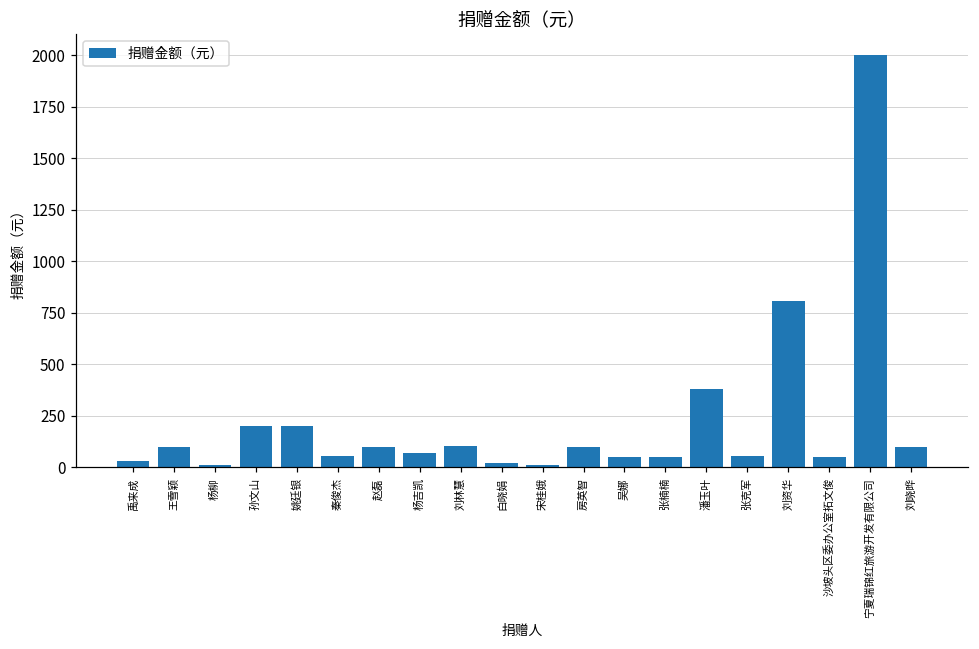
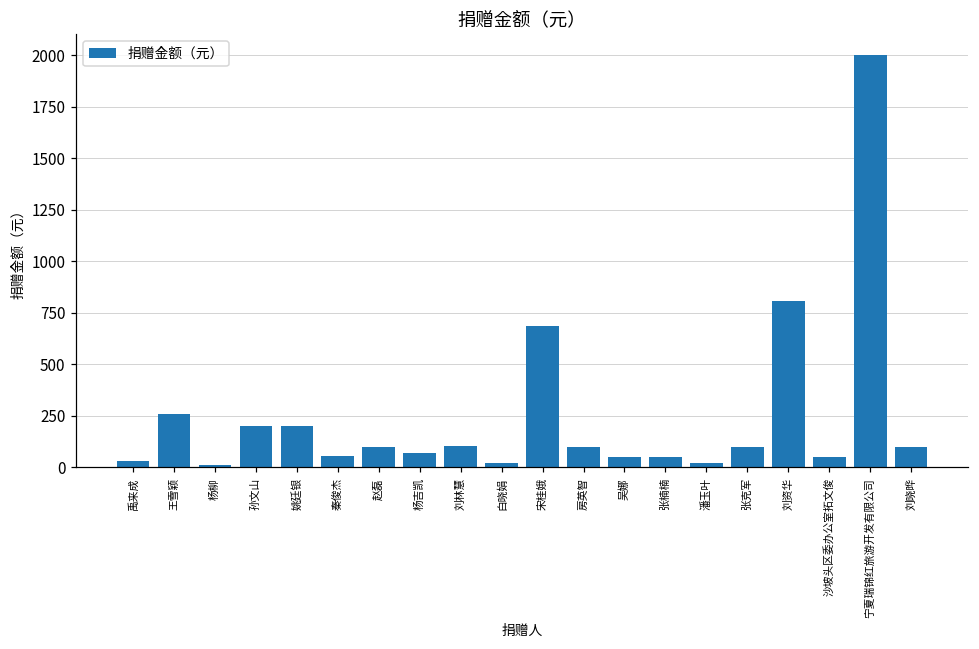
  {
    "禹来成": 30,
-   "王雪颖": 100,
+   "王雪颖": 260,
    "孙文山": 200,
    "姚廷银": 200,
    "秦俊杰": 60,
    "赵磊": 100,
    "杨吉凯": 70,
    "刘林慧": 110,
    "白晓娟": 20,
-   "宋桂娥": 10,
+   "宋桂娥": 680,
    "房英智": 100,
    "吴娜": 50,
    "张楠楠": 50,
-   "潘玉叶": 380,
-   "张克军": 50,
+   "潘玉叶": 20,
+   "张克军": 100,
    "刘资华": 810,
    "沙坡头区委办公室拓文俊": 50,
    "宁夏瑞锦红旅游开发有限公司": 2000,
    "刘晓晔": 100
  }
